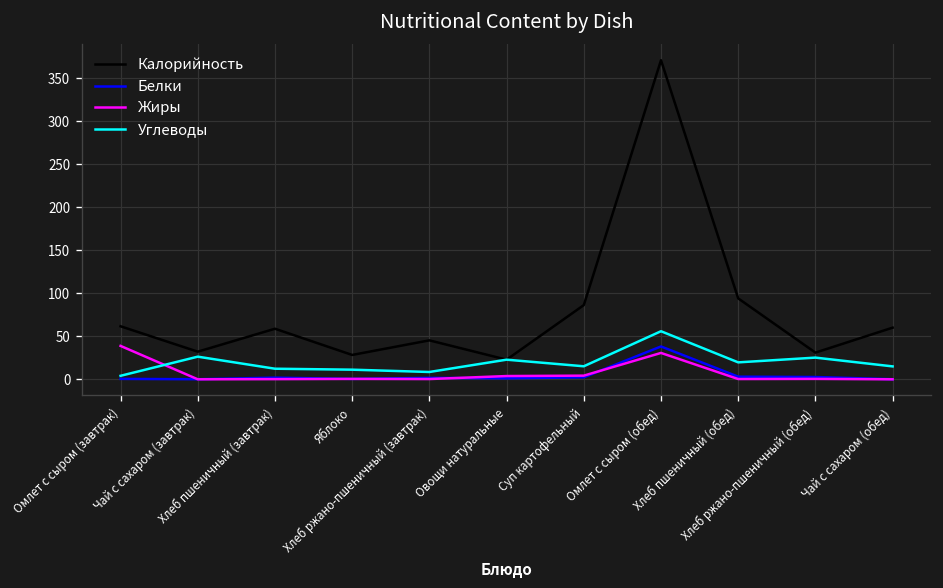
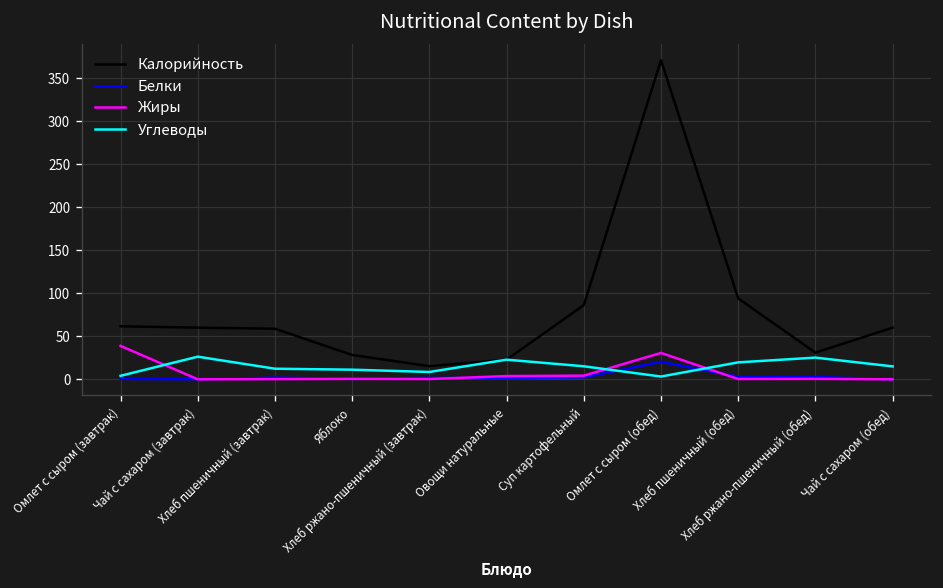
  {
    "Калорийность": {
      "Омлет с сыром (завтрак)": 60,
-     "Чай с сахаром (завтрак)": 30,
+     "Чай с сахаром (завтрак)": 60,
      "Хлеб пшеничный (завтрак)": 60,
      "Яблоко": 30,
-     "Хлеб ржано-пшеничный (завтрак)": 50,
+     "Хлеб ржано-пшеничный (завтрак)": 20,
      "Суп картофельный": 90,
      "Омлет с сыром (обед)": 370,
      "Хлеб пшеничный (обед)": 90,
      "Хлеб ржано-пшеничный (обед)": 30,
      "Чай с сахаром (обед)": 60
    },
    "Белки": {
-     "Омлет с сыром (обед)": 40
+     "Омлет с сыром (обед)": 20
    },
    "Жиры": {
      "Омлет с сыром (завтрак)": 40,
      "Омлет с сыром (обед)": 30
    },
    "Углеводы": {
      "Чай с сахаром (завтрак)": 30,
      "Хлеб пшеничный (завтрак)": 10,
      "Яблоко": 10,
      "Хлеб ржано-пшеничный (завтрак)": 10,
      "Суп картофельный": 20,
-     "Омлет с сыром (обед)": 60,
+     "Омлет с сыром (обед)": 0,
      "Хлеб пшеничный (обед)": 20,
      "Хлеб ржано-пшеничный (обед)": 30,
      "Чай с сахаром (обед)": 20
    }
  }
